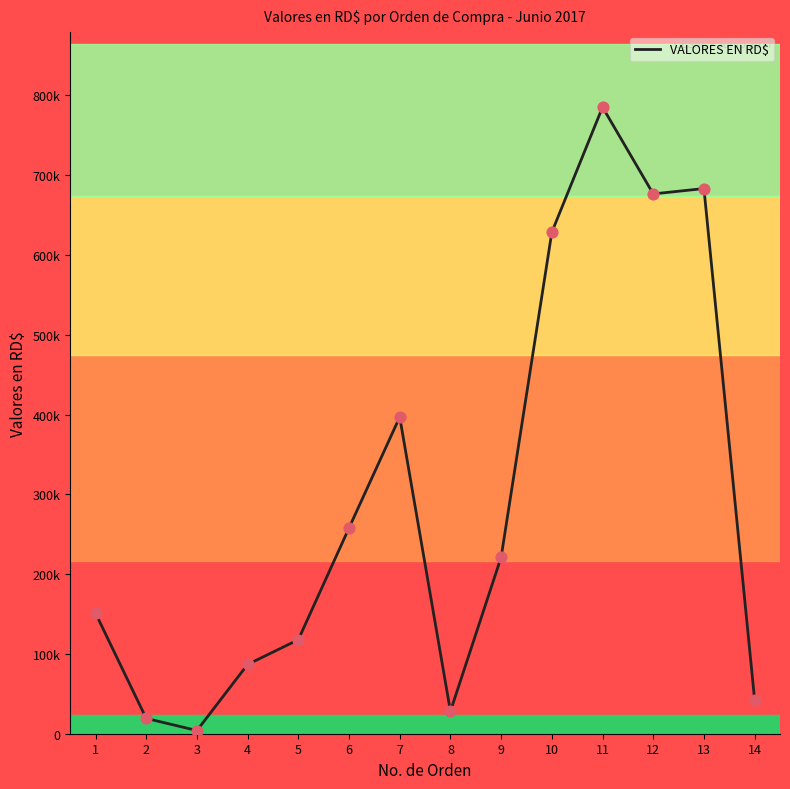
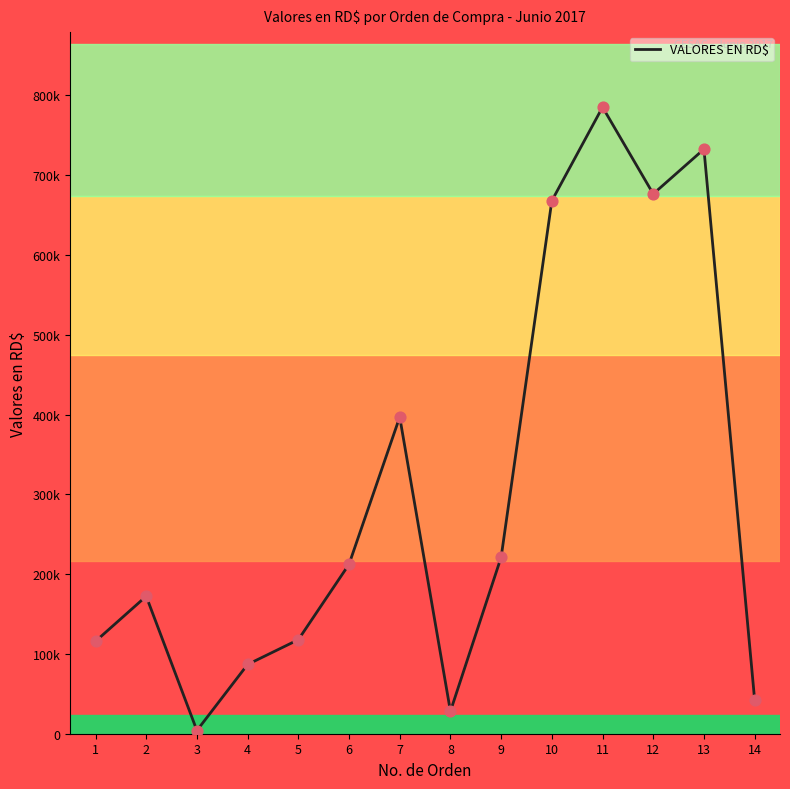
  {
-   "1": 150000,
-   "2": 20000,
+   "1": 120000,
+   "2": 170000,
    "3": 0,
    "4": 90000,
    "5": 120000,
-   "6": 260000,
+   "6": 210000,
    "7": 400000,
    "8": 30000,
    "9": 220000,
-   "10": 630000,
+   "10": 670000,
    "11": 790000,
    "12": 680000,
-   "13": 680000,
+   "13": 730000,
    "14": 40000
  }
